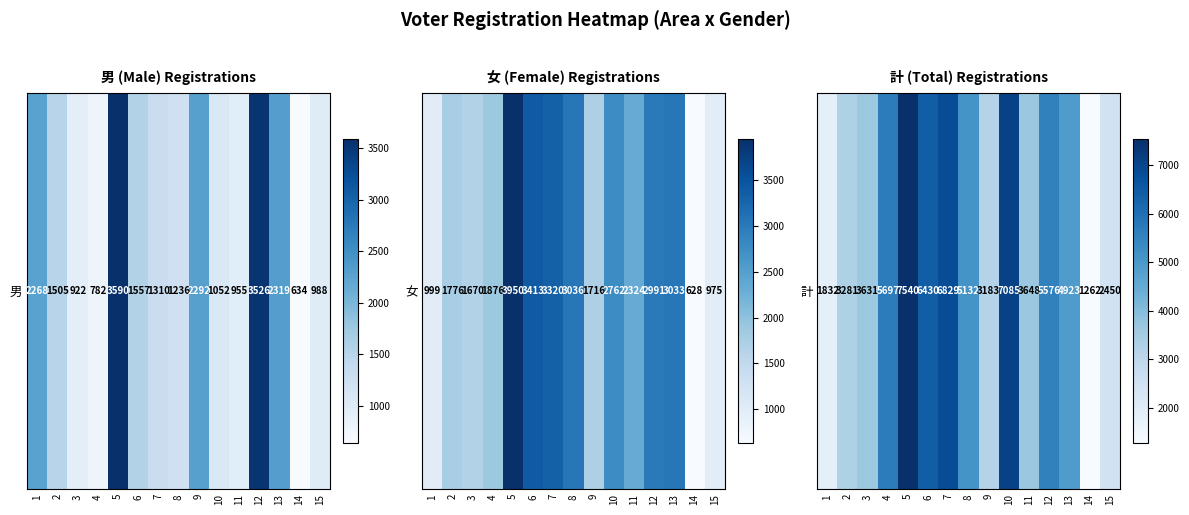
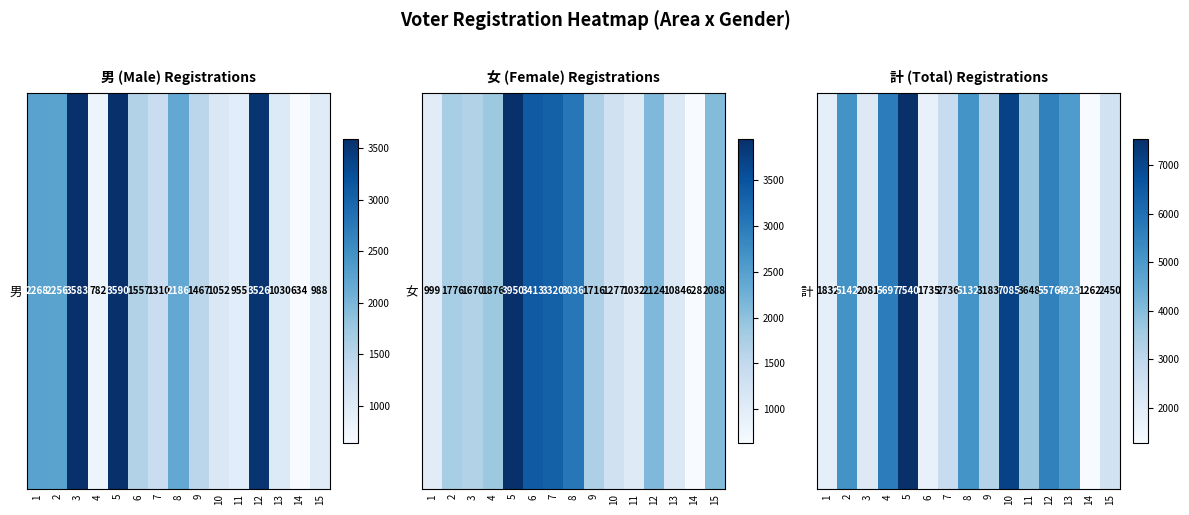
  {
    "男 (Male) Registrations": {
      "男": {
        "1": 2268,
-       "2": 1505,
-       "3": 922,
+       "2": 2256,
+       "3": 3583,
        "4": 782,
        "5": 3590,
        "6": 1557,
        "7": 1310,
-       "8": 1236,
-       "9": 2292,
+       "8": 2186,
+       "9": 1467,
        "10": 1052,
        "11": 955,
        "12": 3526,
-       "13": 2319,
+       "13": 1030,
        "14": 634,
        "15": 988
      }
    },
    "女 (Female) Registrations": {
      "女": {
        "1": 999,
        "2": 1776,
        "3": 1670,
        "4": 1876,
        "5": 3950,
        "6": 3413,
        "7": 3320,
        "8": 3036,
        "9": 1716,
-       "10": 2762,
-       "11": 2324,
-       "12": 2991,
-       "13": 3033,
+       "10": 1277,
+       "11": 1032,
+       "12": 2124,
+       "13": 1084,
        "14": 628,
-       "15": 975
+       "15": 2088
      }
    },
    "計 (Total) Registrations": {
      "計": {
        "1": 1832,
-       "2": 3281,
-       "3": 3631,
+       "2": 5142,
+       "3": 2081,
        "4": 5697,
        "5": 7540,
-       "6": 6430,
-       "7": 6829,
+       "6": 1735,
+       "7": 2736,
        "8": 5132,
        "9": 3183,
        "10": 7085,
        "11": 3648,
        "12": 5576,
        "13": 4923,
        "14": 1262,
        "15": 2450
      }
    }
  }
